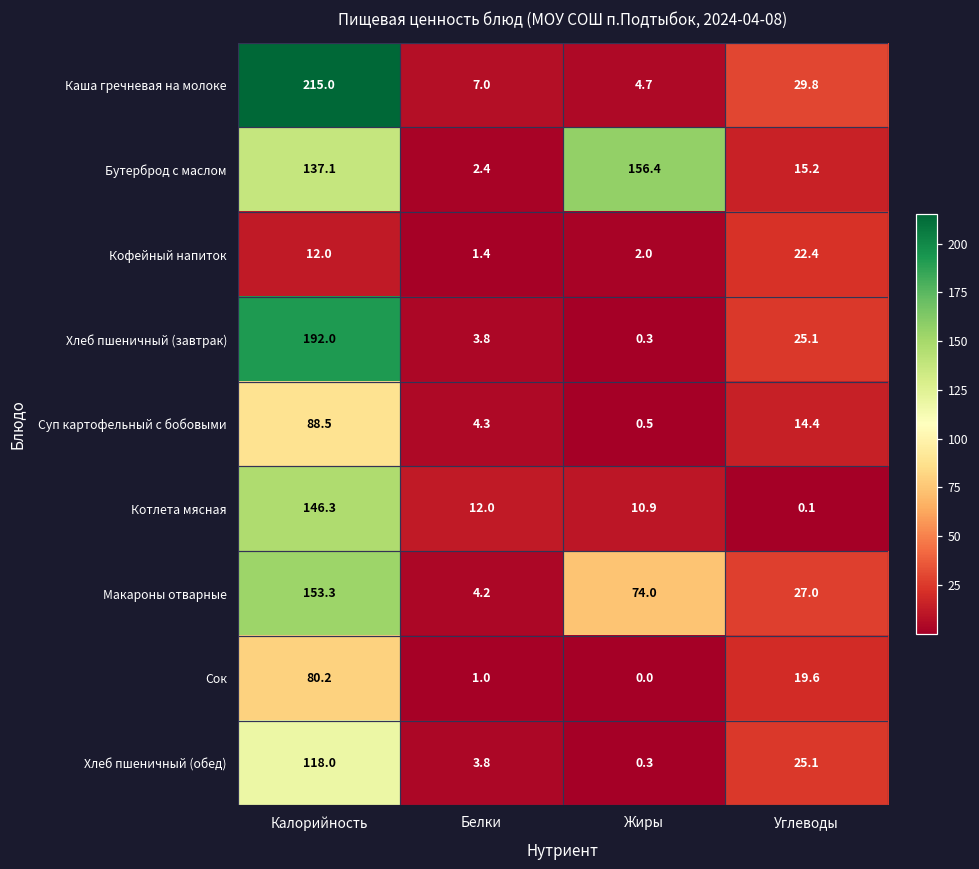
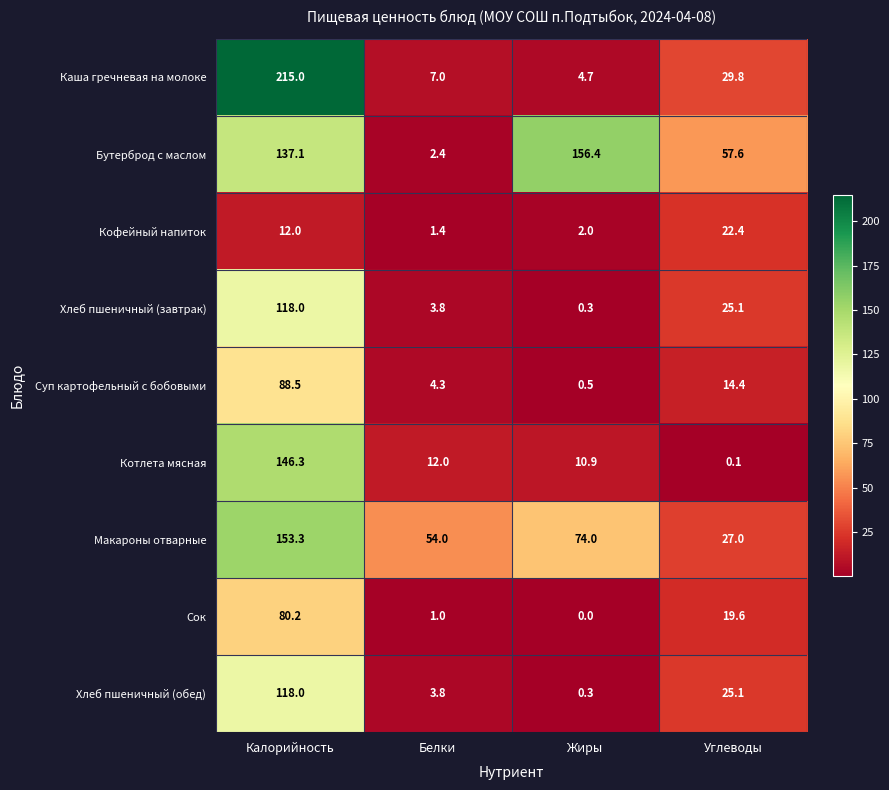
  {
    "Каша гречневая на молоке": {
      "Калорийность": 215.0,
      "Белки": 7.0,
      "Жиры": 4.7,
      "Углеводы": 29.8
    },
    "Бутерброд с маслом": {
      "Калорийность": 137.1,
      "Белки": 2.4,
      "Жиры": 156.4,
-     "Углеводы": 15.2
+     "Углеводы": 57.6
    },
    "Кофейный напиток": {
      "Калорийность": 12.0,
      "Белки": 1.4,
      "Жиры": 2.0,
      "Углеводы": 22.4
    },
    "Хлеб пшеничный (завтрак)": {
-     "Калорийность": 192.0,
+     "Калорийность": 118.0,
      "Белки": 3.8,
      "Жиры": 0.3,
      "Углеводы": 25.1
    },
    "Суп картофельный с бобовыми": {
      "Калорийность": 88.5,
      "Белки": 4.3,
      "Жиры": 0.5,
      "Углеводы": 14.4
    },
    "Котлета мясная": {
      "Калорийность": 146.3,
      "Белки": 12.0,
      "Жиры": 10.9,
      "Углеводы": 0.1
    },
    "Макароны отварные": {
      "Калорийность": 153.3,
-     "Белки": 4.2,
+     "Белки": 54.0,
      "Жиры": 74.0,
      "Углеводы": 27.0
    },
    "Сок": {
      "Калорийность": 80.2,
      "Белки": 1.0,
      "Жиры": 0.0,
      "Углеводы": 19.6
    },
    "Хлеб пшеничный (обед)": {
      "Калорийность": 118.0,
      "Белки": 3.8,
      "Жиры": 0.3,
      "Углеводы": 25.1
    }
  }
